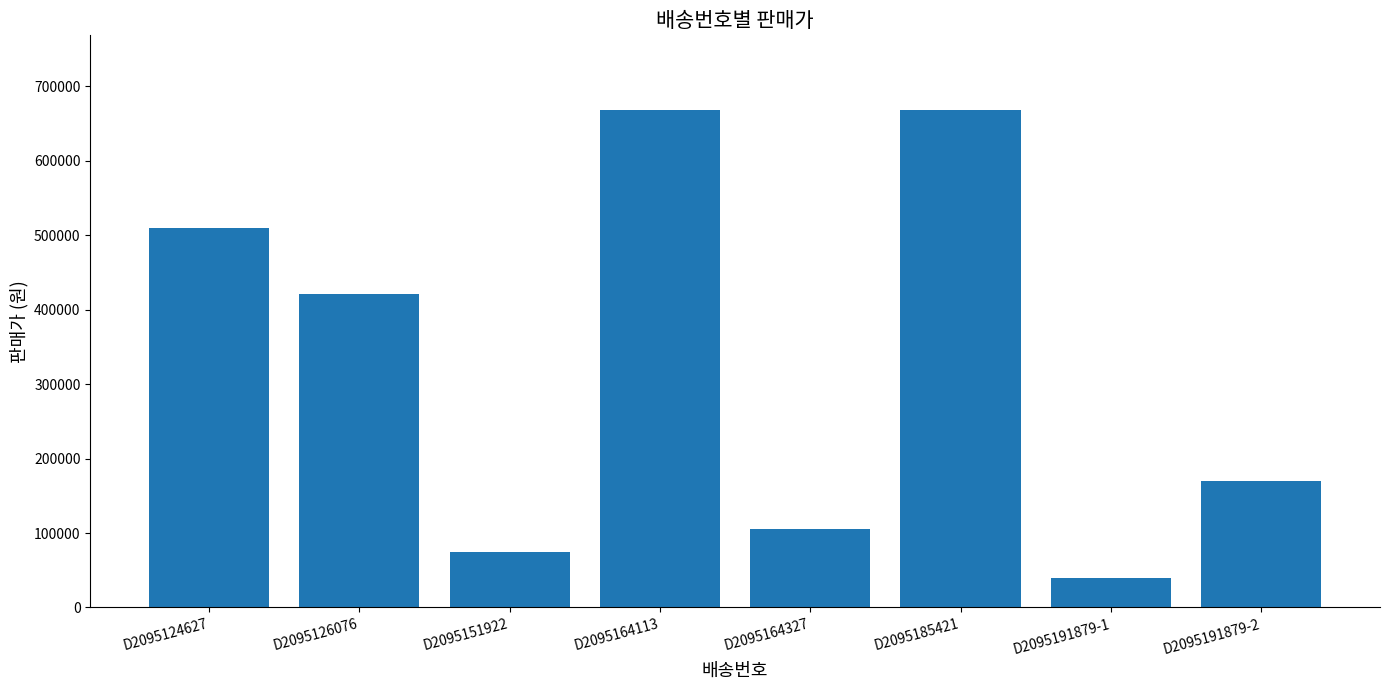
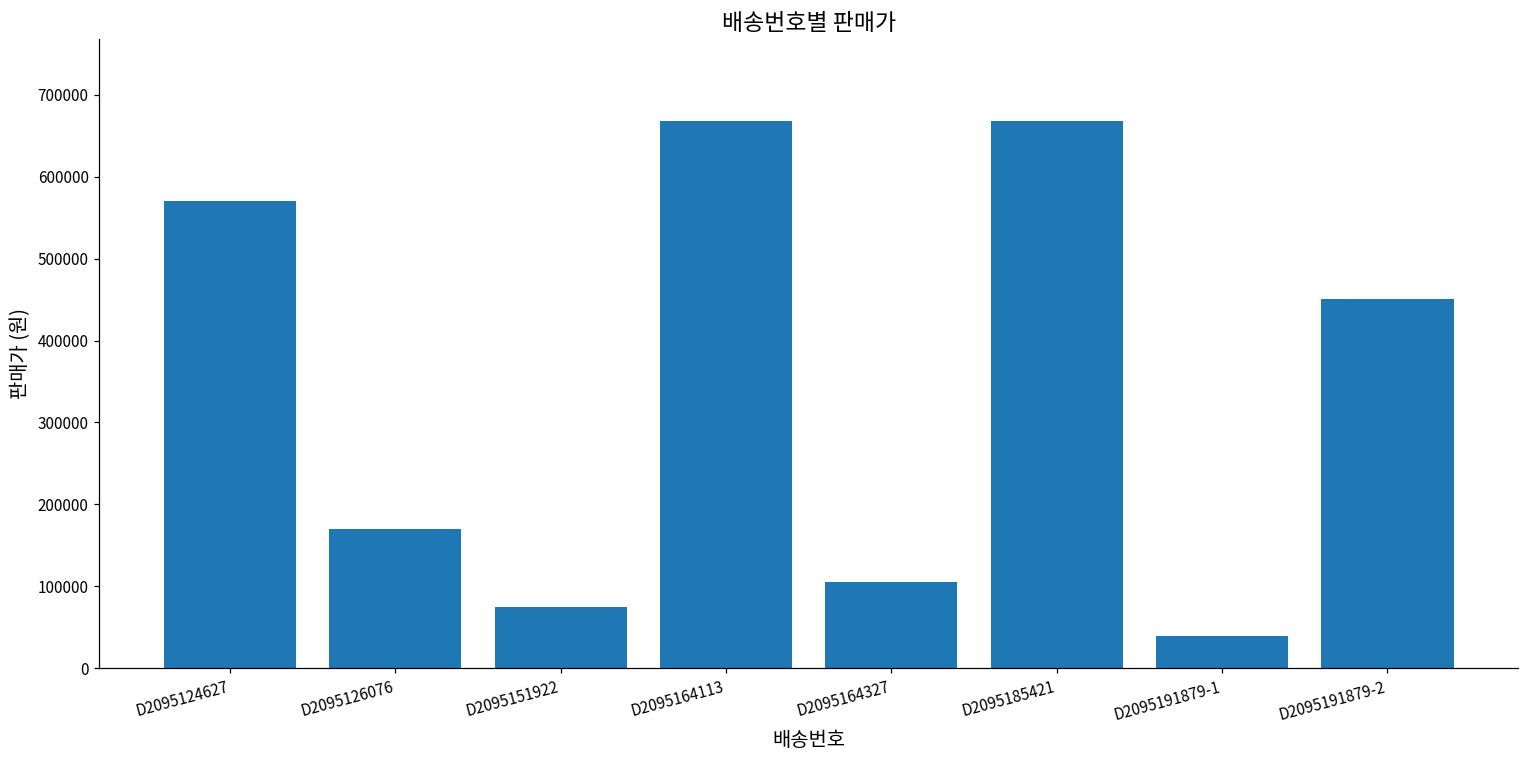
  {
-   "D2095124627": 510000,
-   "D2095126076": 420000,
+   "D2095124627": 570000,
+   "D2095126076": 170000,
    "D2095151922": 70000,
    "D2095164113": 670000,
    "D2095164327": 110000,
    "D2095185421": 670000,
    "D2095191879-1": 40000,
-   "D2095191879-2": 170000
+   "D2095191879-2": 450000
  }
